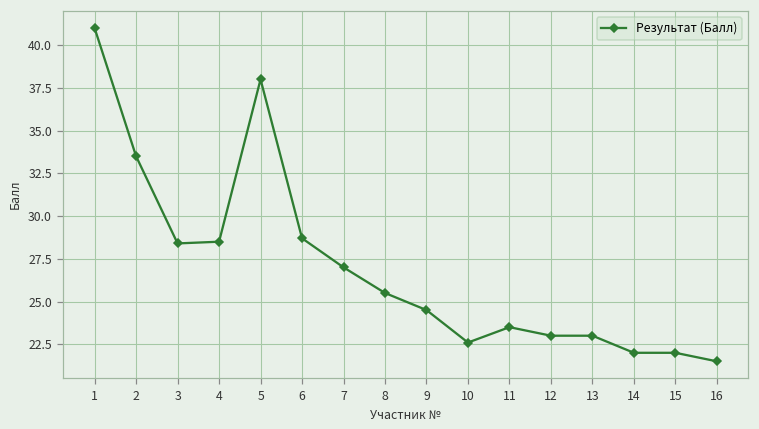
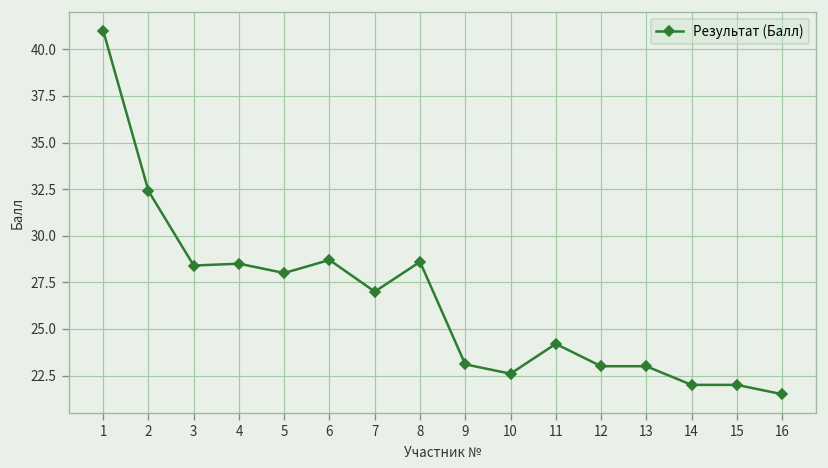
  {
    "1": 41.0,
-   "2": 33.5,
+   "2": 32.4,
    "3": 28.4,
    "4": 28.5,
-   "5": 38,
+   "5": 28,
    "6": 28.7,
    "7": 27.0,
-   "8": 25.5,
-   "9": 24.5,
+   "8": 28.6,
+   "9": 23.1,
    "10": 22.6,
-   "11": 23.5,
+   "11": 24.2,
    "12": 23.0,
    "13": 23.0,
    "14": 22.0,
    "15": 22.0,
    "16": 21.5
  }
